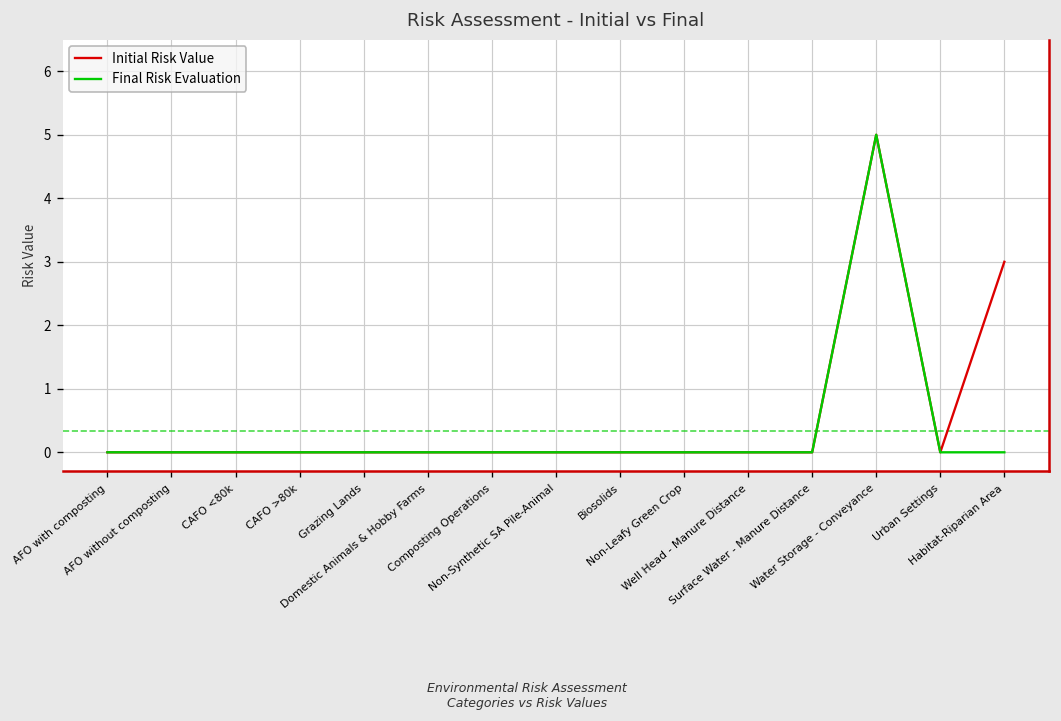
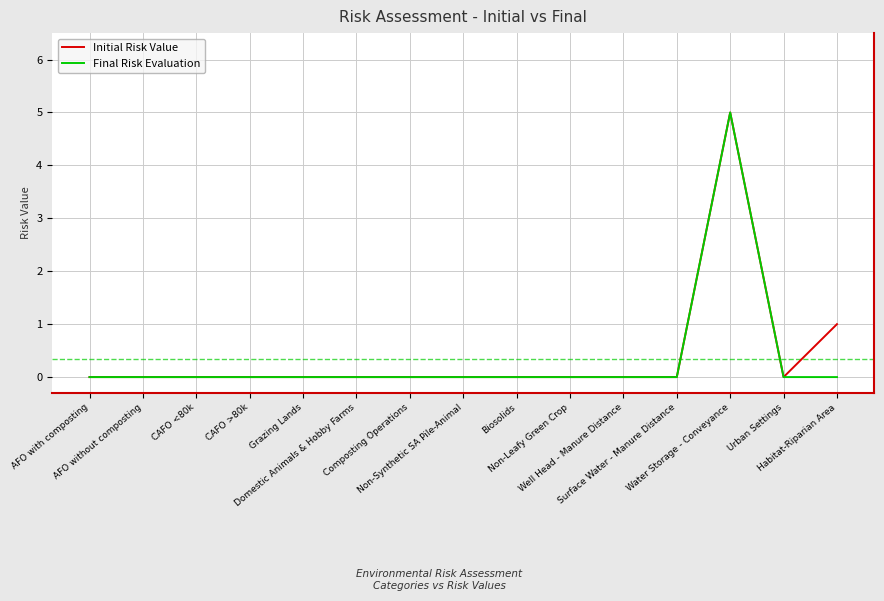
  {
    "Initial Risk Value": {
-     "Habitat-Riparian Area": 3
+     "Habitat-Riparian Area": 1
    },
    "Final Risk Evaluation": {
      "Habitat-Riparian Area": 0
    }
  }
